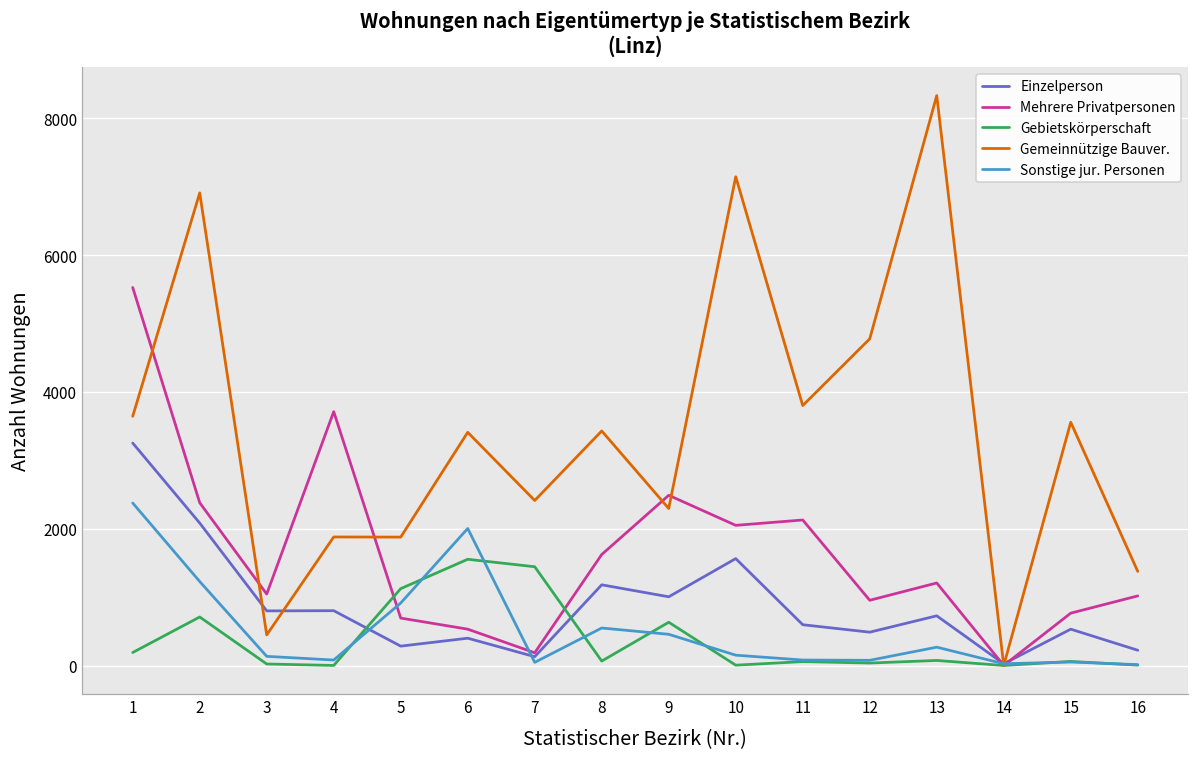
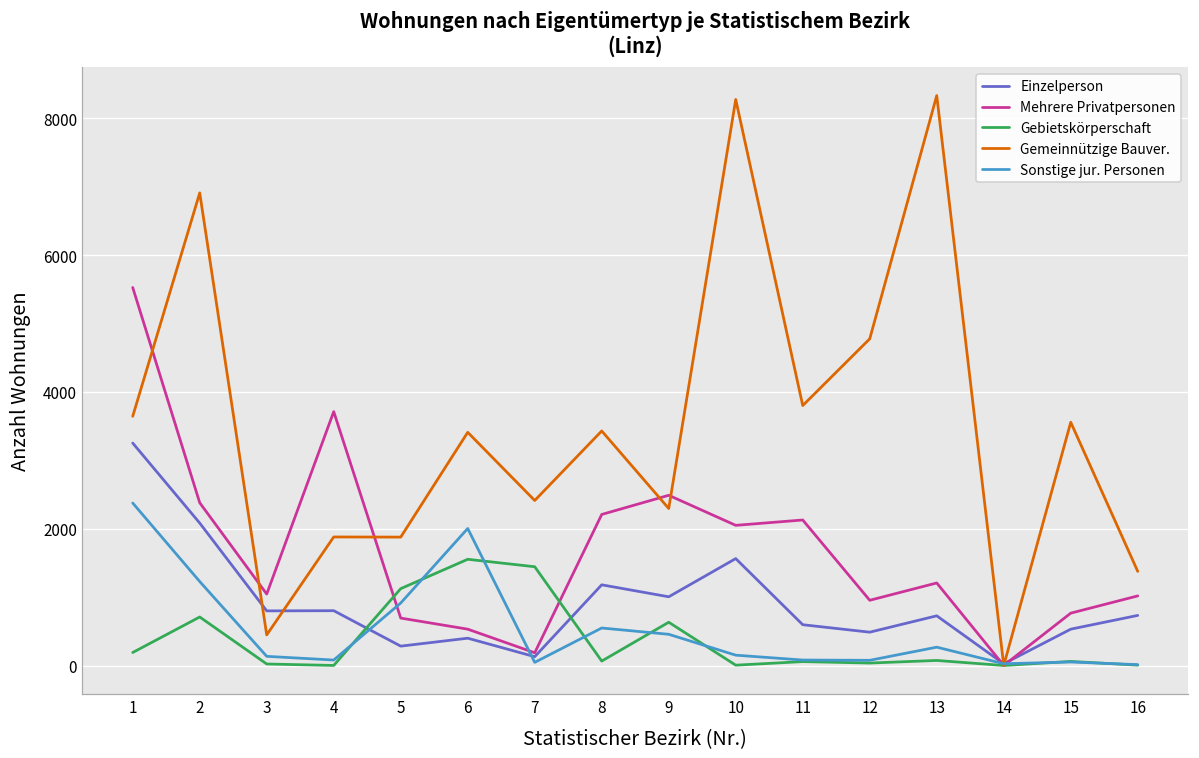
  {
    "Einzelperson": {
      "1": 3300,
      "2": 2100,
      "3": 800,
      "4": 800,
      "5": 300,
      "6": 400,
      "7": 100,
      "8": 1200,
      "9": 1000,
      "10": 1600,
      "11": 600,
      "12": 500,
      "13": 700,
      "15": 500,
-     "16": 200
+     "16": 700
    },
    "Mehrere Privatpersonen": {
      "1": 5500,
      "2": 2400,
      "3": 1000,
      "4": 3700,
      "5": 700,
      "6": 500,
      "7": 200,
-     "8": 1600,
+     "8": 2200,
      "9": 2500,
      "10": 2100,
      "11": 2100,
      "12": 1000,
      "13": 1200,
      "15": 800,
      "16": 1000
    },
    "Gebietskörperschaft": {
      "1": 200,
      "2": 700,
      "3": 0,
      "4": 0,
      "5": 1100,
      "6": 1600,
      "7": 1400,
      "8": 100,
      "9": 600,
      "10": 0,
      "13": 100
    },
    "Gemeinnützige Bauver.": {
      "1": 3600,
      "2": 6900,
      "3": 500,
      "4": 1900,
      "5": 1900,
      "6": 3400,
      "7": 2400,
      "8": 3400,
      "9": 2300,
-     "10": 7100,
+     "10": 8300,
      "11": 3800,
      "12": 4800,
      "13": 8300,
      "15": 3600,
      "16": 1400
    },
    "Sonstige jur. Personen": {
      "1": 2400,
      "2": 1200,
      "3": 100,
      "4": 100,
      "5": 900,
      "6": 2000,
      "7": 0,
      "8": 600,
      "9": 500,
      "10": 200,
      "13": 300
    }
  }
